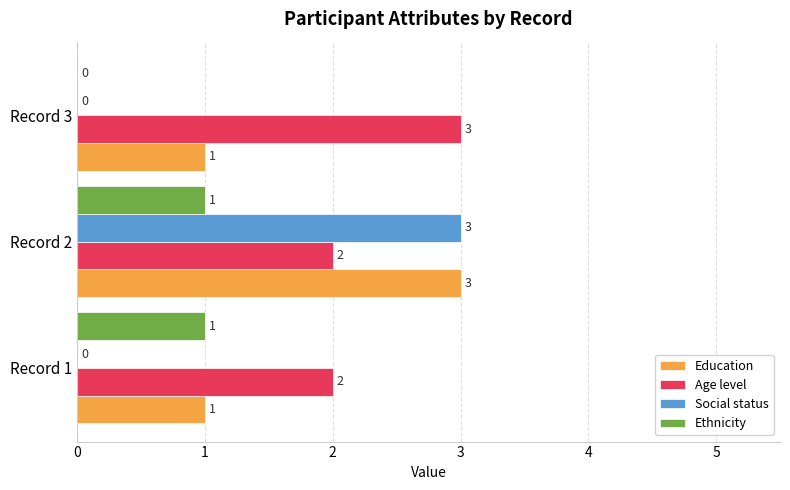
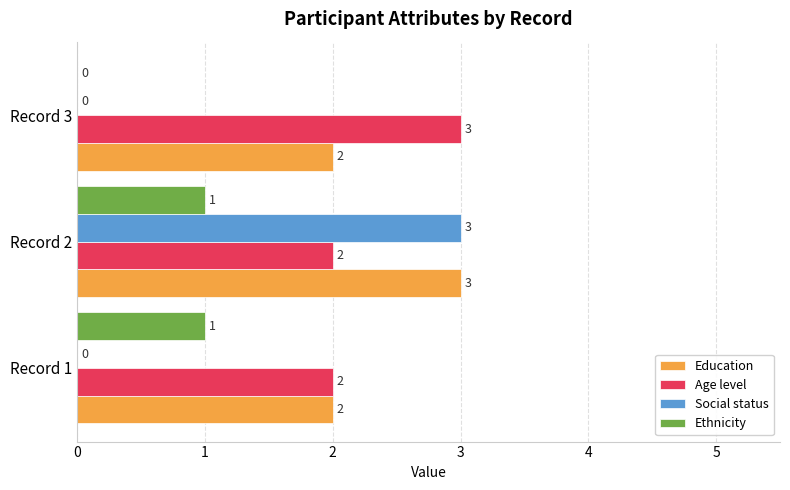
  {
    "Education": {
-     "Record 3": 1,
+     "Record 3": 2,
      "Record 2": 3,
-     "Record 1": 1
+     "Record 1": 2
    },
    "Age level": {
      "Record 3": 3,
      "Record 2": 2,
      "Record 1": 2
    },
    "Social status": {
      "Record 3": 0,
      "Record 2": 3,
      "Record 1": 0
    },
    "Ethnicity": {
      "Record 3": 0,
      "Record 2": 1,
      "Record 1": 1
    }
  }
